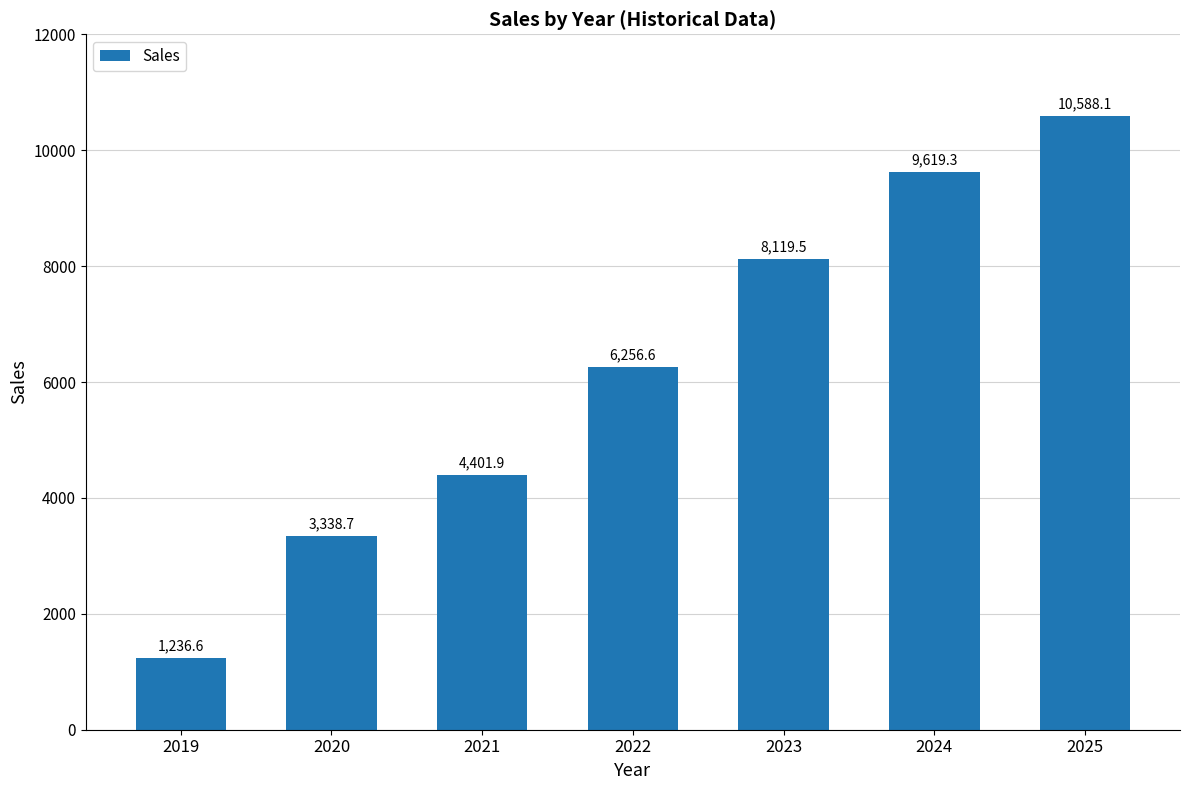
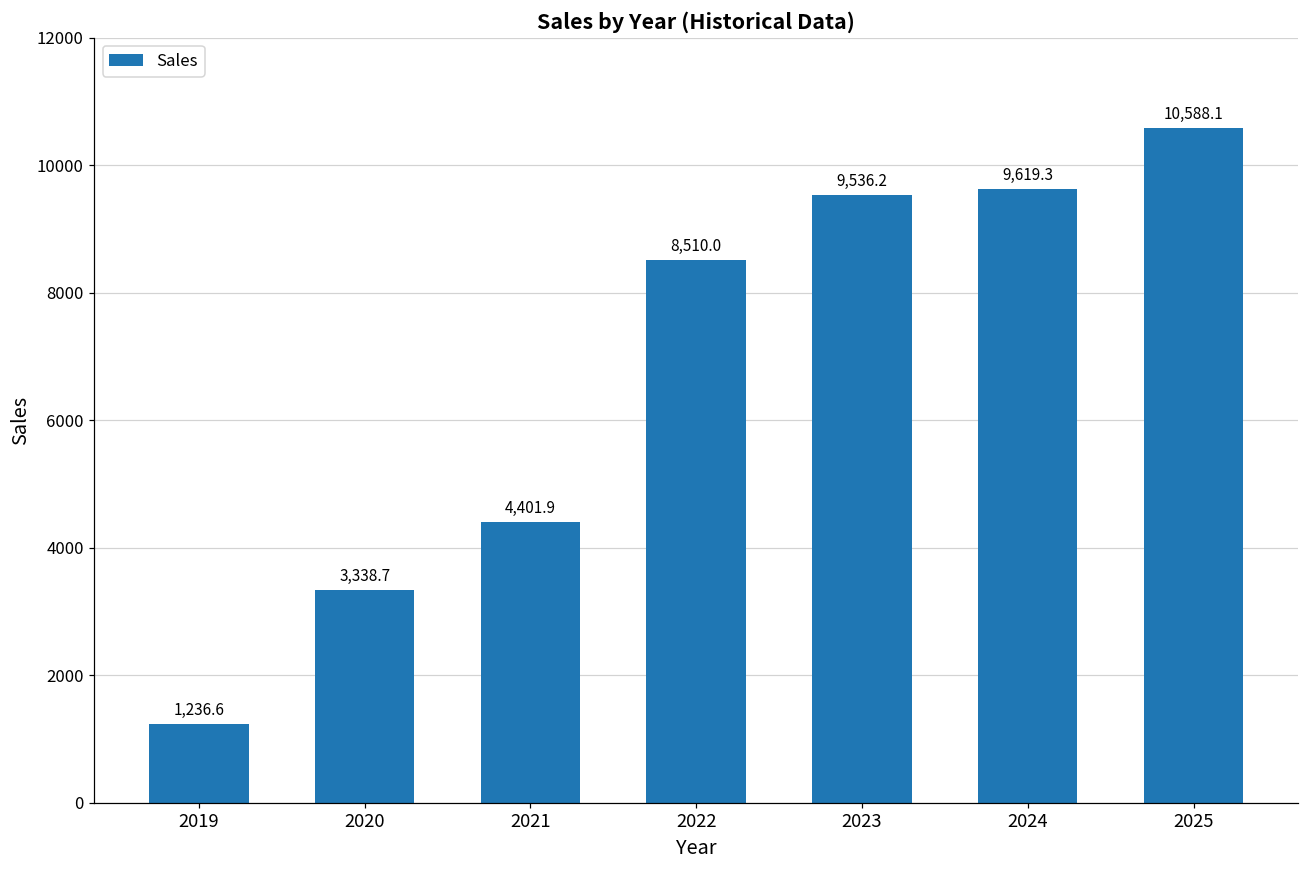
  {
    "2019": "1,236.6",
    "2020": "3,338.7",
    "2021": "4,401.9",
-   "2022": "6,256.6",
-   "2023": "8,119.5",
+   "2022": "8,510.0",
+   "2023": "9,536.2",
    "2024": "9,619.3",
    "2025": "10,588.1"
  }
